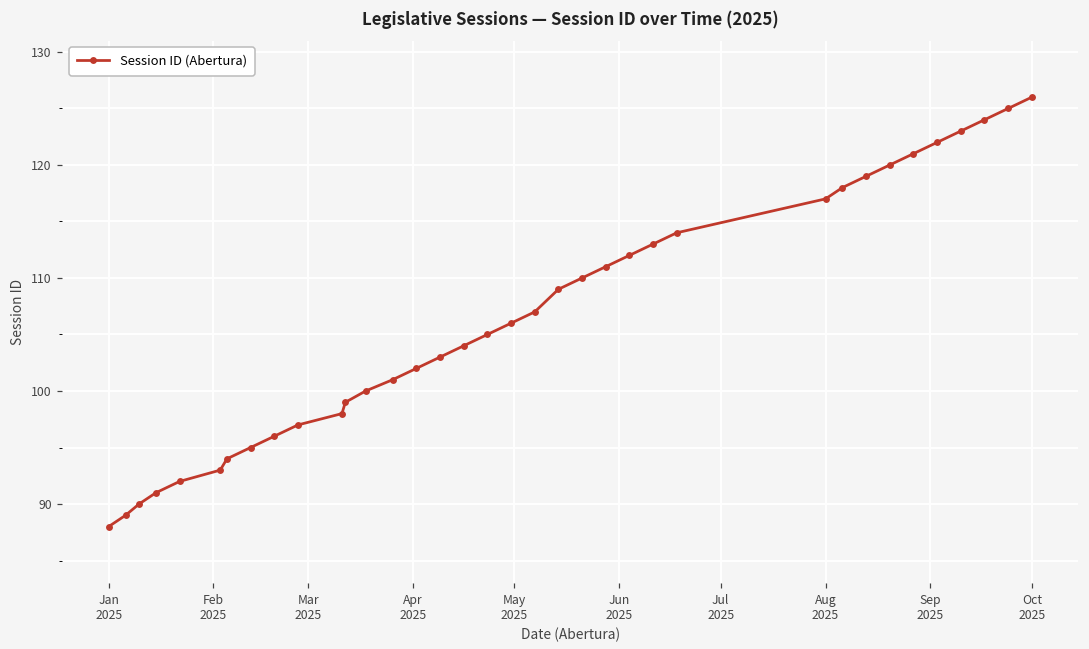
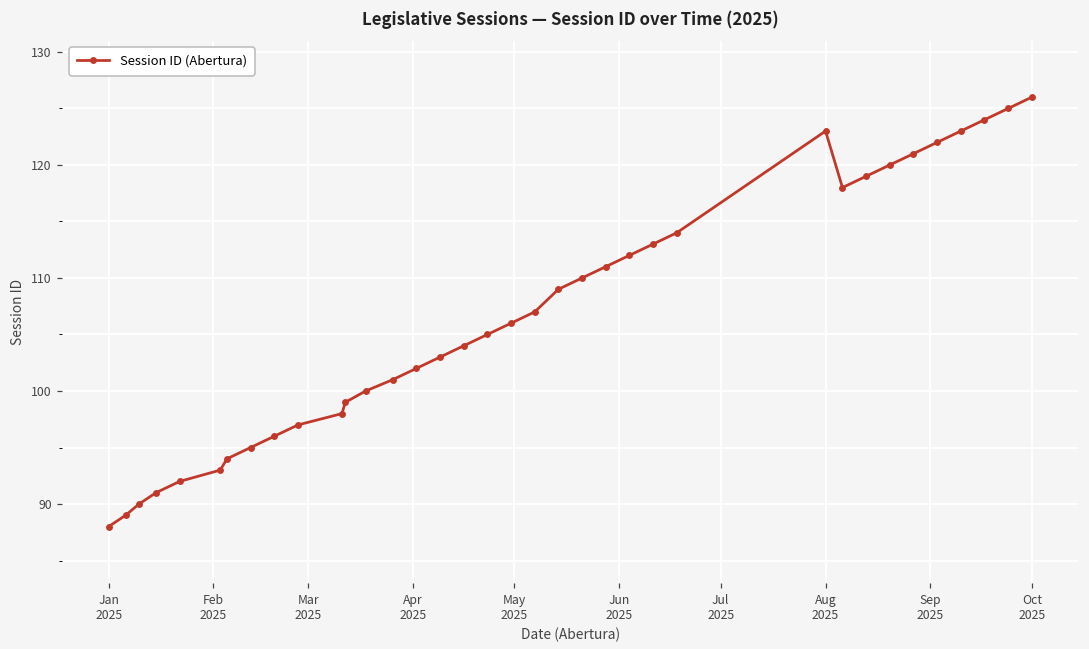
  {
    "Jan 2025": 88,
-   "Aug 2025": 117,
+   "Aug 2025": 123,
    "Oct 2025": 126
  }
